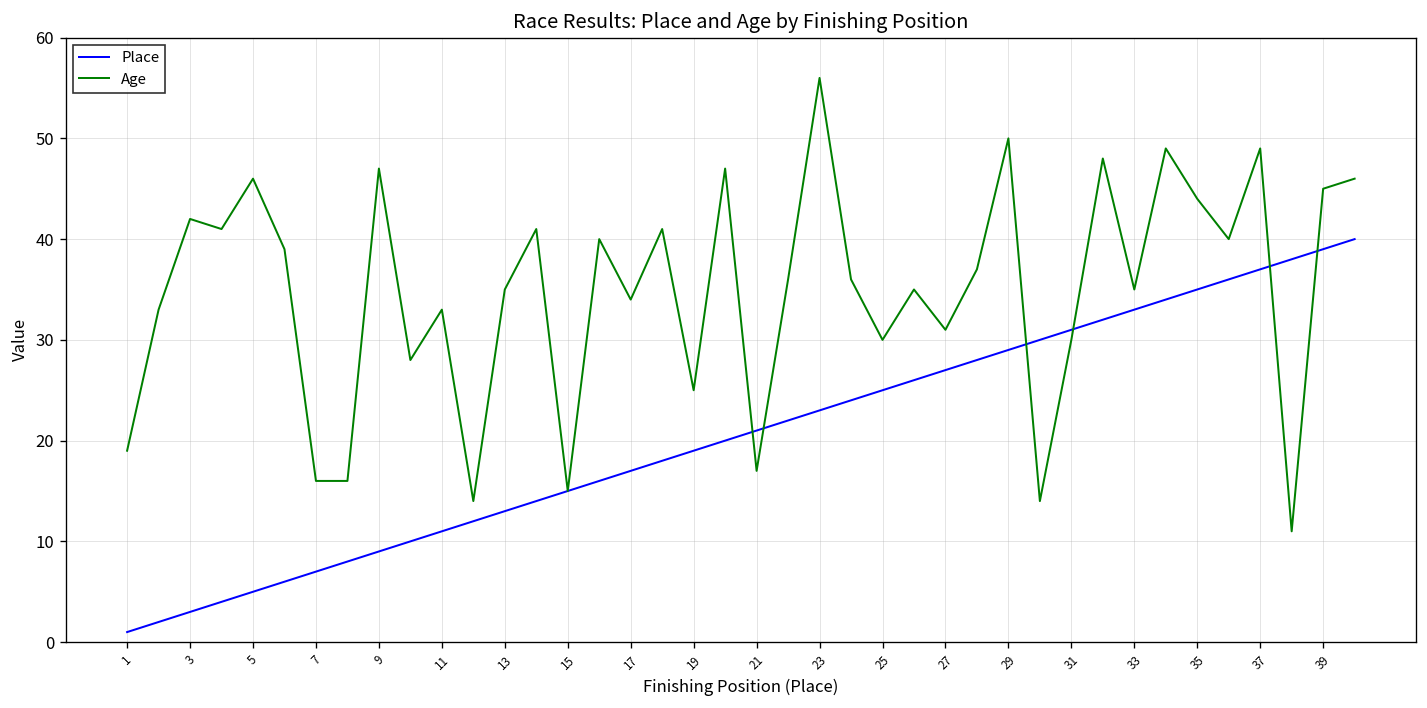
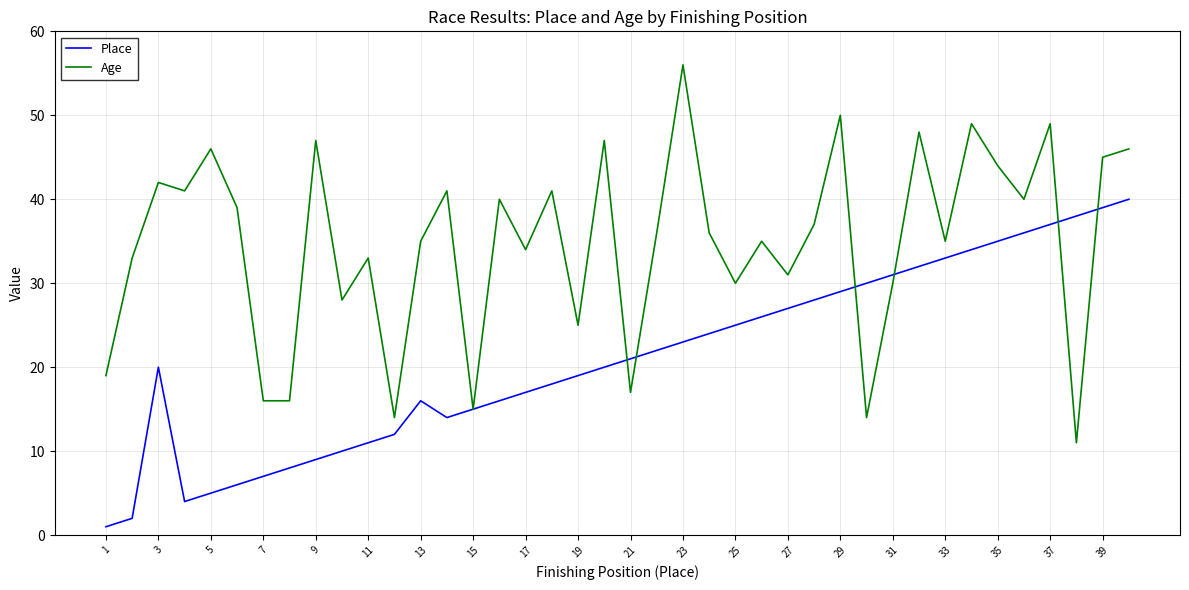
  {
    "Place": {
      "1": 1,
-     "3": 3,
+     "3": 20,
      "5": 5,
      "7": 7,
      "9": 9,
      "11": 11,
-     "13": 13,
+     "13": 16,
      "17": 17,
      "19": 19,
      "21": 21,
      "23": 23,
      "25": 25,
      "27": 27,
      "29": 29,
      "31": 31,
      "33": 33,
      "35": 35,
      "37": 37,
      "39": 39
    },
    "Age": {
      "1": 19,
      "3": 42,
      "5": 46,
      "7": 16,
      "9": 47,
      "11": 33,
      "13": 35,
      "17": 34,
      "19": 25,
      "21": 17,
      "23": 56,
      "25": 30,
      "27": 31,
      "29": 50,
      "31": 30,
      "33": 35,
      "35": 44,
      "37": 49,
      "39": 45
    }
  }
